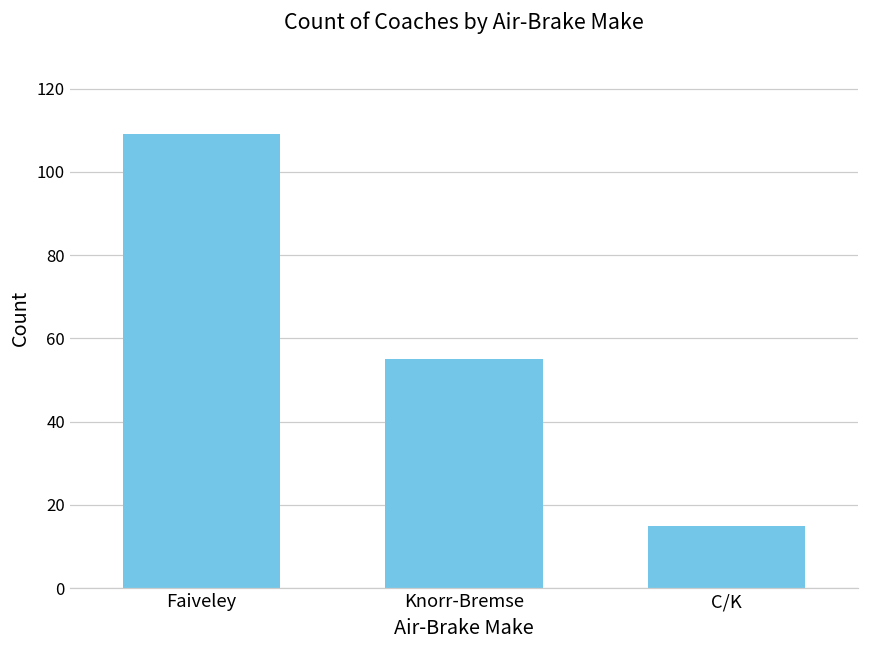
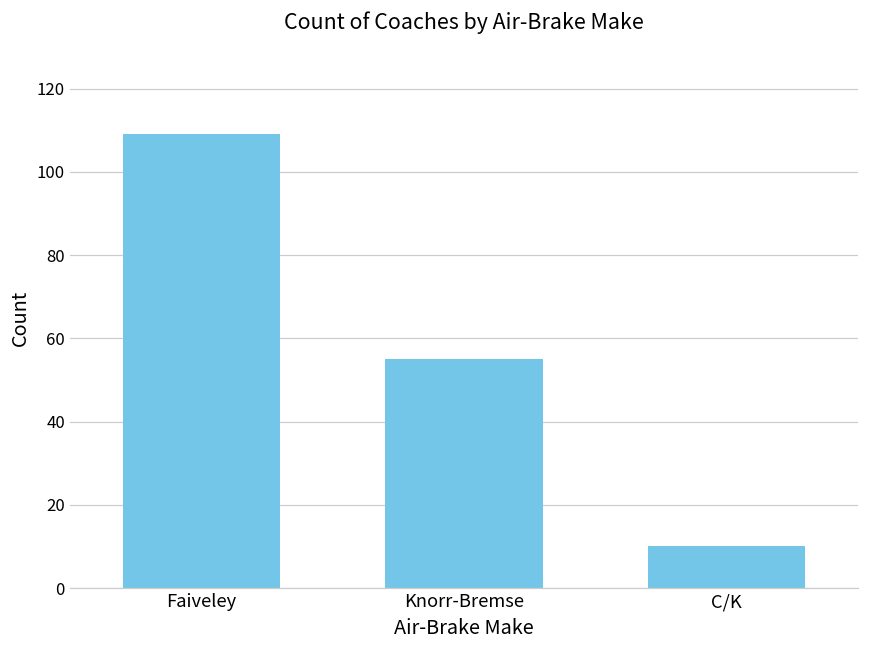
  {
    "Faiveley": 109,
    "Knorr-Bremse": 55,
-   "C/K": 15
+   "C/K": 10
  }
